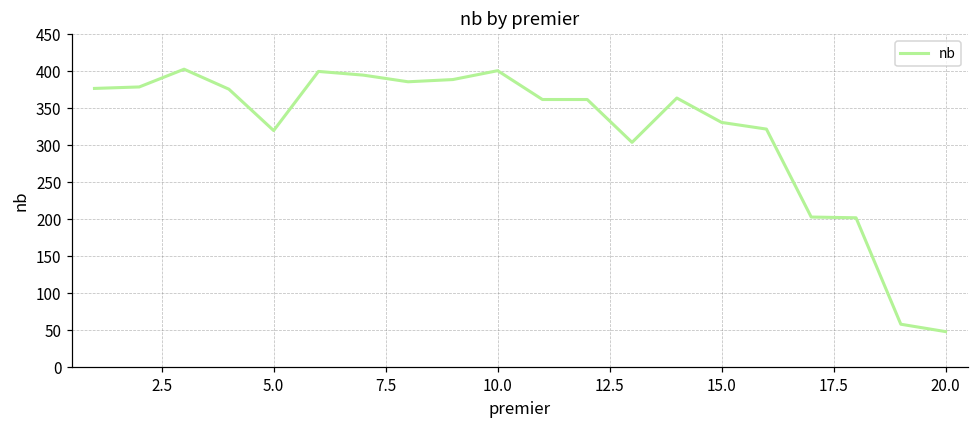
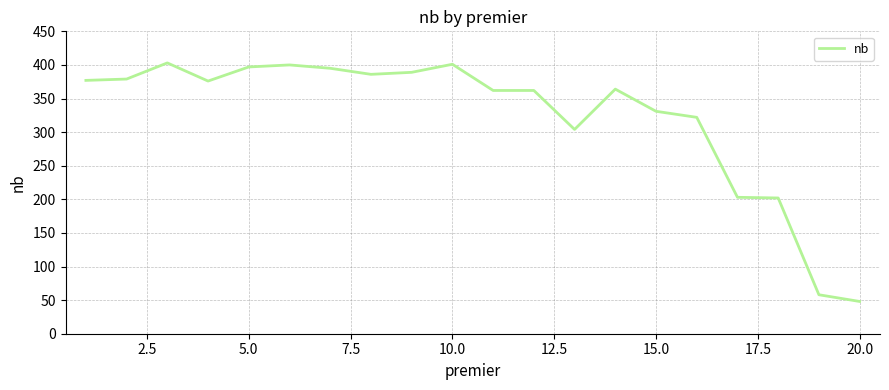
  {
-   "5.0": 320,
+   "5.0": 400,
    "10.0": 400,
    "15.0": 330,
    "20.0": 50
  }
